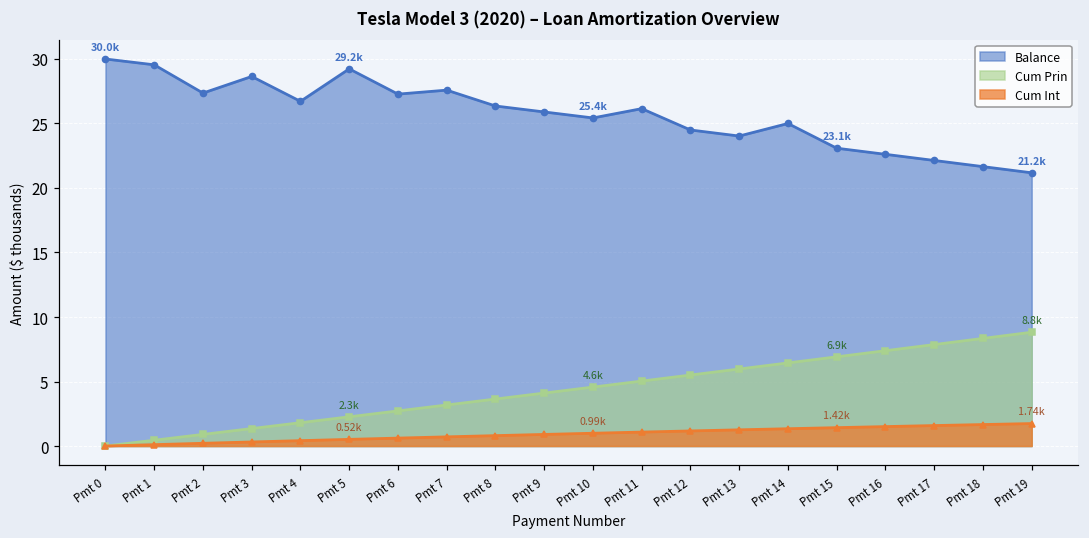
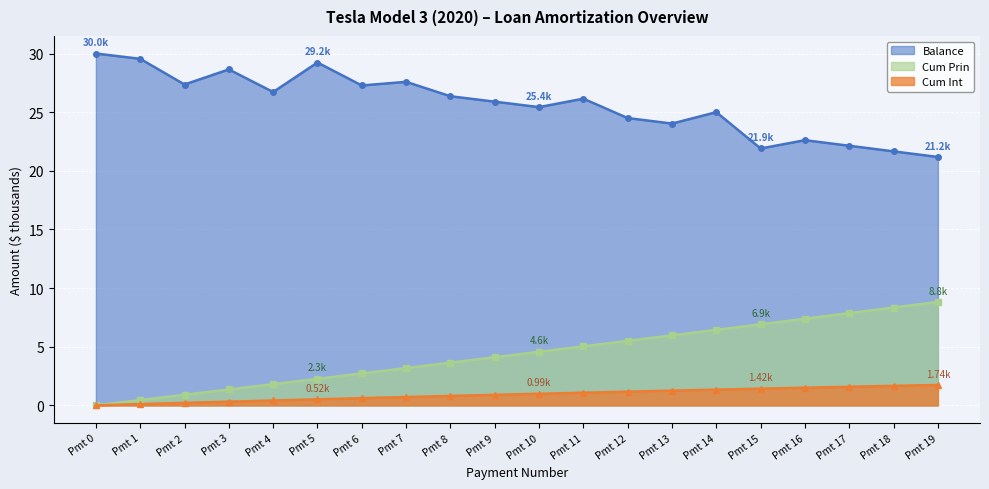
  {
    "Balance": {
      "Pmt 0": "30.0k",
      "Pmt 5": "29.2k",
      "Pmt 10": "25.4k",
-     "Pmt 15": "23.1k",
+     "Pmt 15": "21.9k",
      "Pmt 19": "21.2k"
    },
    "Cum Prin": {
      "Pmt 5": "2.3k",
      "Pmt 10": "4.6k",
      "Pmt 15": "6.9k",
      "Pmt 19": "8.8k"
    },
    "Cum Int": {
      "Pmt 5": "0.52k",
      "Pmt 10": "0.99k",
      "Pmt 15": "1.42k",
      "Pmt 19": "1.74k"
    }
  }
